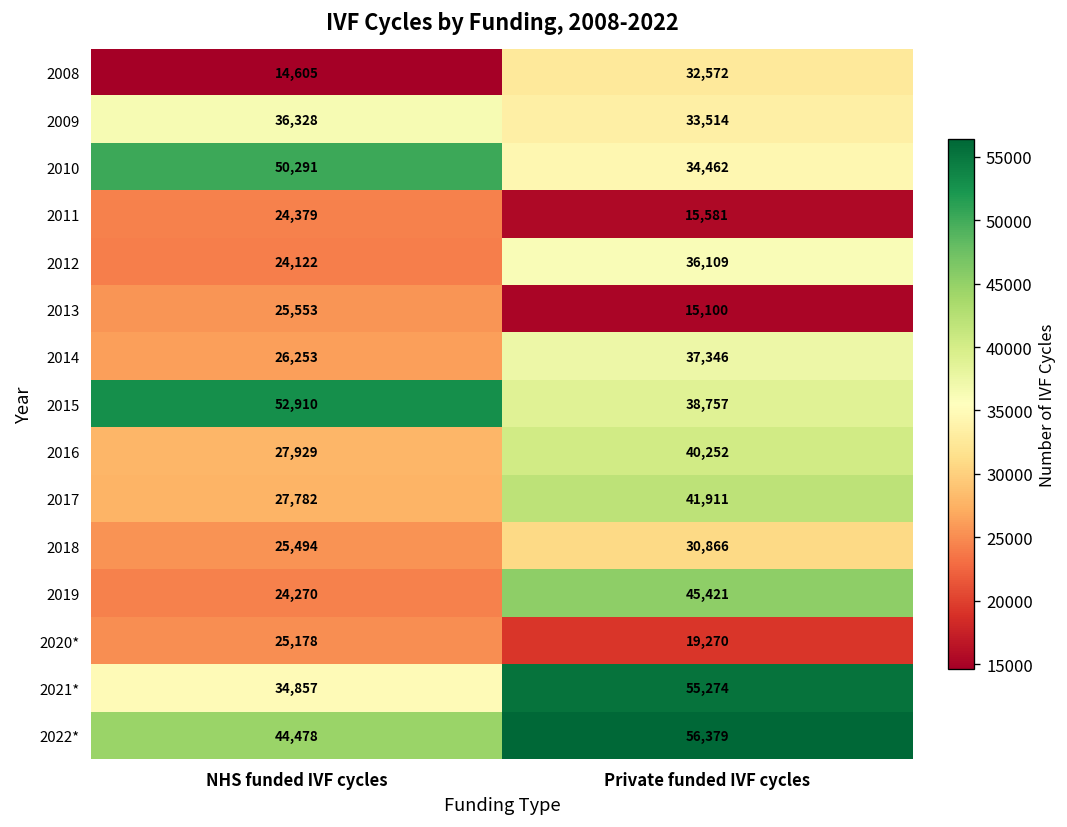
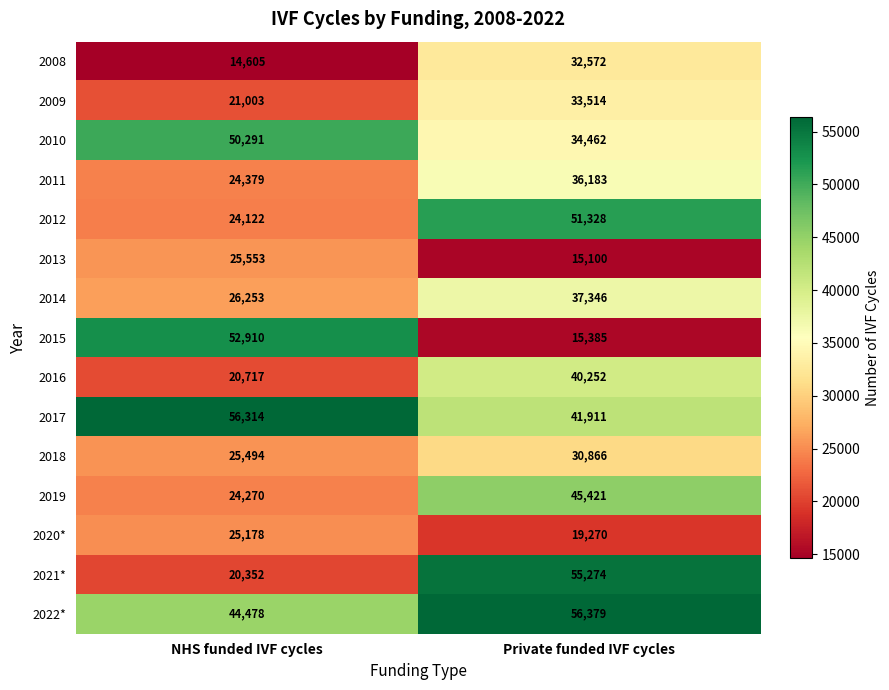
  {
    "2008": {
      "NHS funded IVF cycles": "14,605",
      "Private funded IVF cycles": "32,572"
    },
    "2009": {
-     "NHS funded IVF cycles": "36,328",
+     "NHS funded IVF cycles": "21,003",
      "Private funded IVF cycles": "33,514"
    },
    "2010": {
      "NHS funded IVF cycles": "50,291",
      "Private funded IVF cycles": "34,462"
    },
    "2011": {
      "NHS funded IVF cycles": "24,379",
-     "Private funded IVF cycles": "15,581"
+     "Private funded IVF cycles": "36,183"
    },
    "2012": {
      "NHS funded IVF cycles": "24,122",
-     "Private funded IVF cycles": "36,109"
+     "Private funded IVF cycles": "51,328"
    },
    "2013": {
      "NHS funded IVF cycles": "25,553",
      "Private funded IVF cycles": "15,100"
    },
    "2014": {
      "NHS funded IVF cycles": "26,253",
      "Private funded IVF cycles": "37,346"
    },
    "2015": {
      "NHS funded IVF cycles": "52,910",
-     "Private funded IVF cycles": "38,757"
+     "Private funded IVF cycles": "15,385"
    },
    "2016": {
-     "NHS funded IVF cycles": "27,929",
+     "NHS funded IVF cycles": "20,717",
      "Private funded IVF cycles": "40,252"
    },
    "2017": {
-     "NHS funded IVF cycles": "27,782",
+     "NHS funded IVF cycles": "56,314",
      "Private funded IVF cycles": "41,911"
    },
    "2018": {
      "NHS funded IVF cycles": "25,494",
      "Private funded IVF cycles": "30,866"
    },
    "2019": {
      "NHS funded IVF cycles": "24,270",
      "Private funded IVF cycles": "45,421"
    },
    "2020*": {
      "NHS funded IVF cycles": "25,178",
      "Private funded IVF cycles": "19,270"
    },
    "2021*": {
-     "NHS funded IVF cycles": "34,857",
+     "NHS funded IVF cycles": "20,352",
      "Private funded IVF cycles": "55,274"
    },
    "2022*": {
      "NHS funded IVF cycles": "44,478",
      "Private funded IVF cycles": "56,379"
    }
  }
